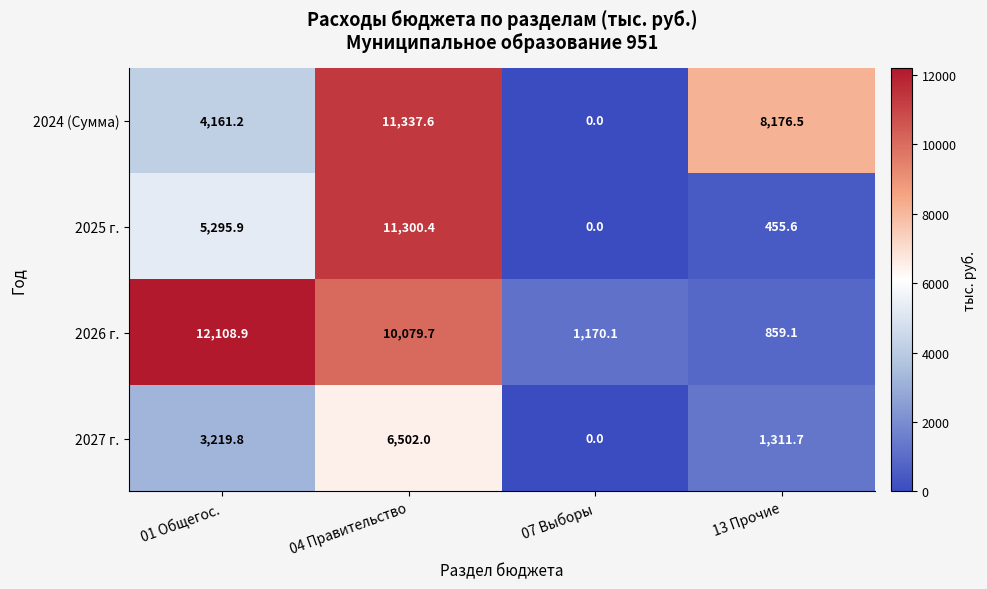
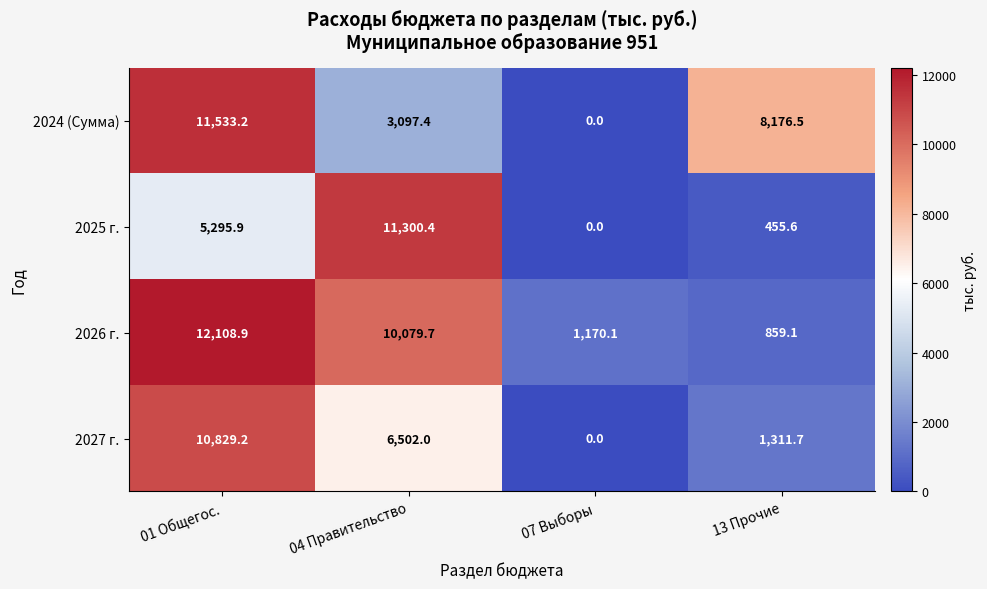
  {
    "2024 (Сумма)": {
-     "01 Общегос.": "4,161.2",
-     "04 Правительство": "11,337.6",
+     "01 Общегос.": "11,533.2",
+     "04 Правительство": "3,097.4",
      "07 Выборы": "0.0",
      "13 Прочие": "8,176.5"
    },
    "2025 г.": {
      "01 Общегос.": "5,295.9",
      "04 Правительство": "11,300.4",
      "07 Выборы": "0.0",
      "13 Прочие": "455.6"
    },
    "2026 г.": {
      "01 Общегос.": "12,108.9",
      "04 Правительство": "10,079.7",
      "07 Выборы": "1,170.1",
      "13 Прочие": "859.1"
    },
    "2027 г.": {
-     "01 Общегос.": "3,219.8",
+     "01 Общегос.": "10,829.2",
      "04 Правительство": "6,502.0",
      "07 Выборы": "0.0",
      "13 Прочие": "1,311.7"
    }
  }
